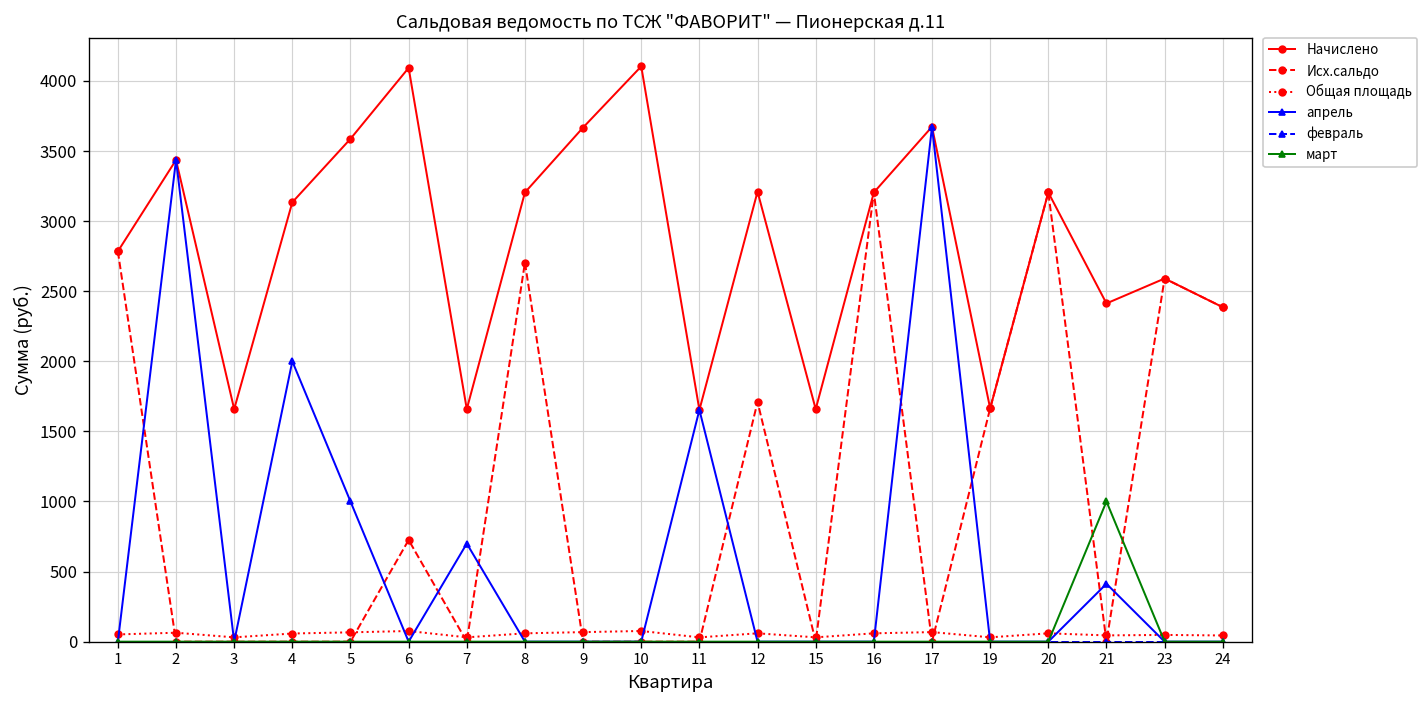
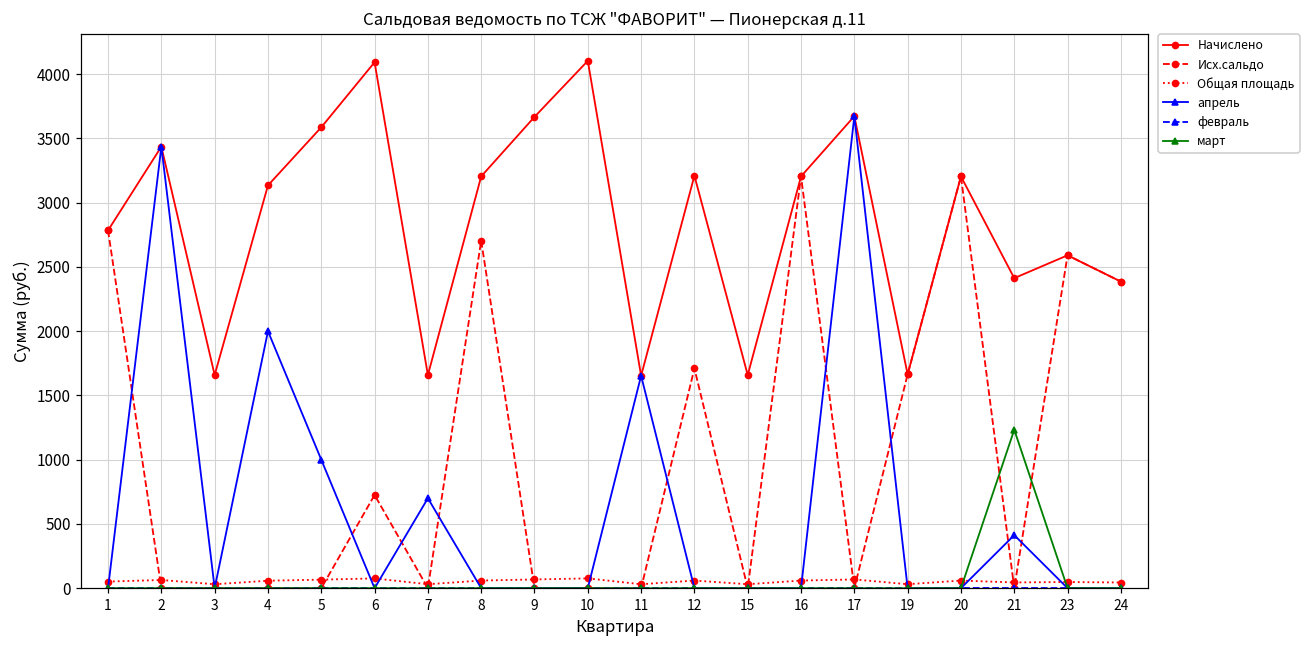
  {
    "март": {
-     "21": 1000
+     "21": 1230
    }
  }
